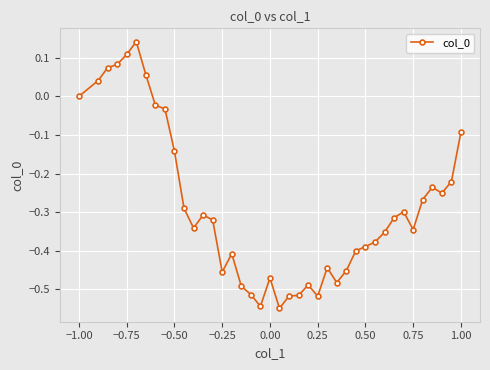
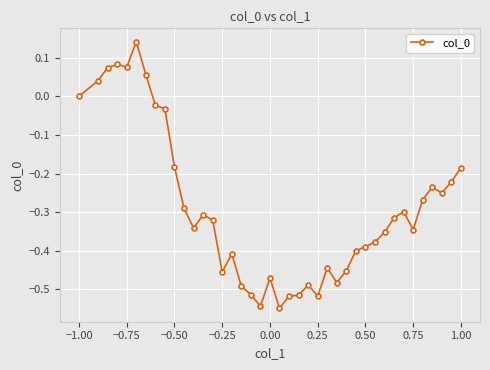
  {
    "−1.00": 0.00,
-   "−0.75": 0.11,
-   "−0.50": -0.14,
+   "−0.75": 0.08,
+   "−0.50": -0.18,
    "−0.25": -0.46,
    "0.00": -0.47,
    "0.25": -0.52,
    "0.50": -0.39,
    "0.75": -0.35,
-   "1.00": -0.09
+   "1.00": -0.19
  }
